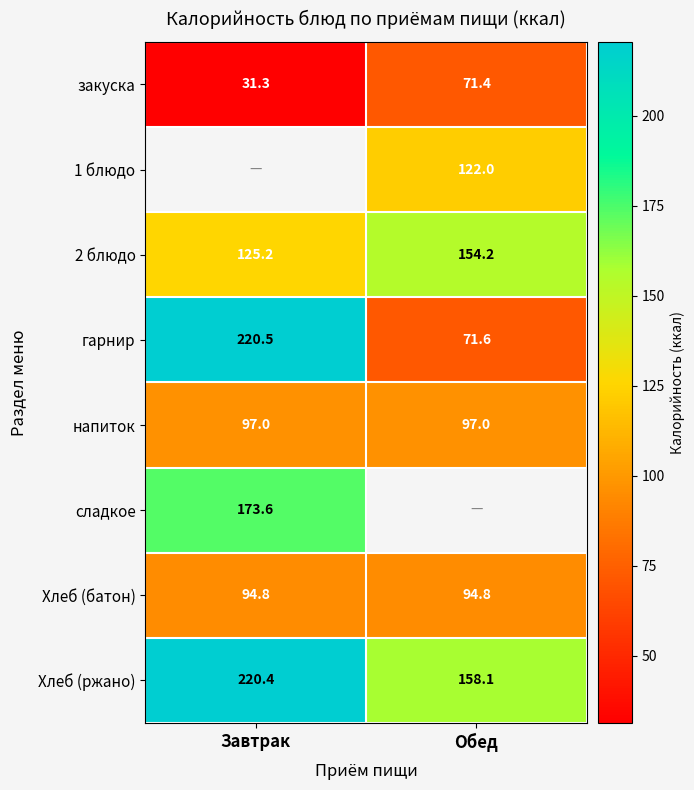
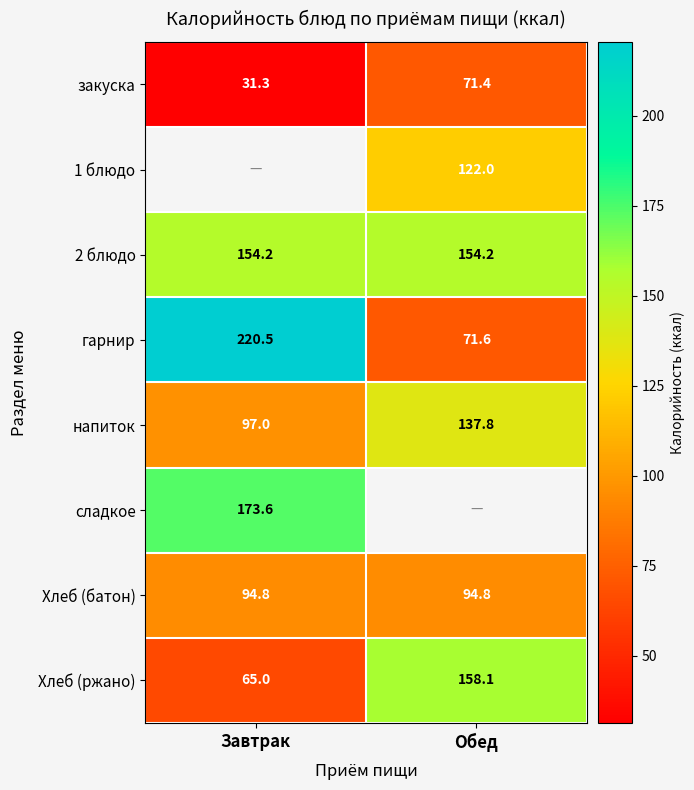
  {
    "закуска": {
      "Завтрак": 31.3,
      "Обед": 71.4
    },
    "1 блюдо": {
      "Обед": 122.0
    },
    "2 блюдо": {
-     "Завтрак": 125.2,
+     "Завтрак": 154.2,
      "Обед": 154.2
    },
    "гарнир": {
      "Завтрак": 220.5,
      "Обед": 71.6
    },
    "напиток": {
      "Завтрак": 97.0,
-     "Обед": 97.0
+     "Обед": 137.8
    },
    "сладкое": {
      "Завтрак": 173.6
    },
    "Хлеб (батон)": {
      "Завтрак": 94.8,
      "Обед": 94.8
    },
    "Хлеб (ржано)": {
-     "Завтрак": 220.4,
+     "Завтрак": 65.0,
      "Обед": 158.1
    }
  }
